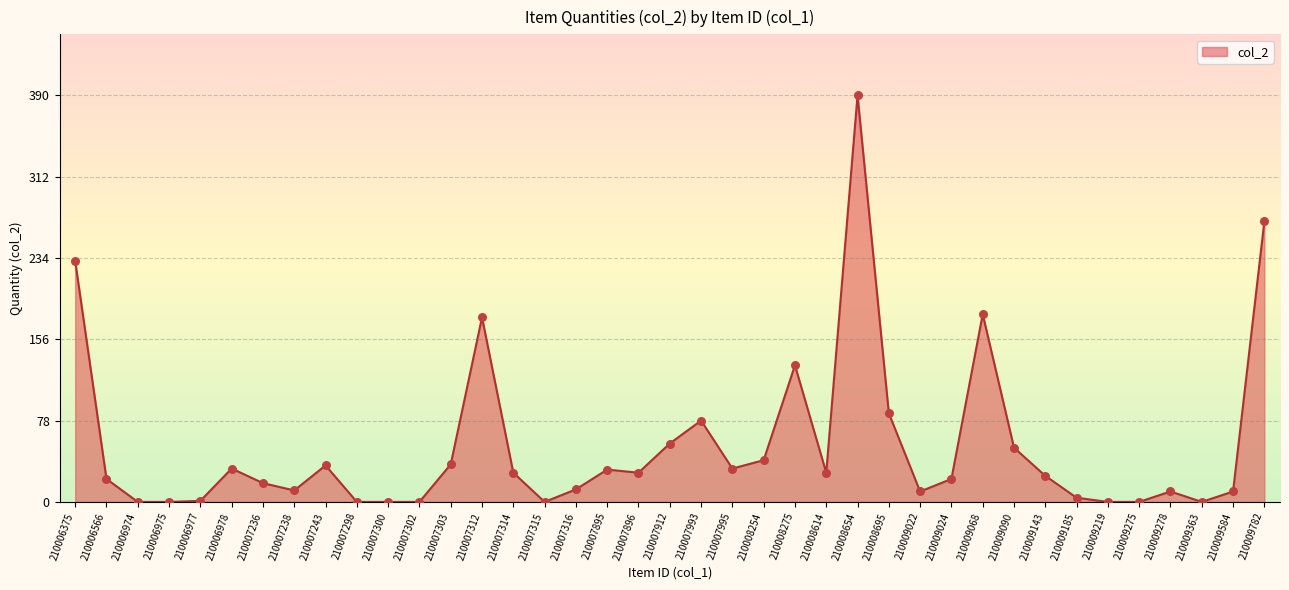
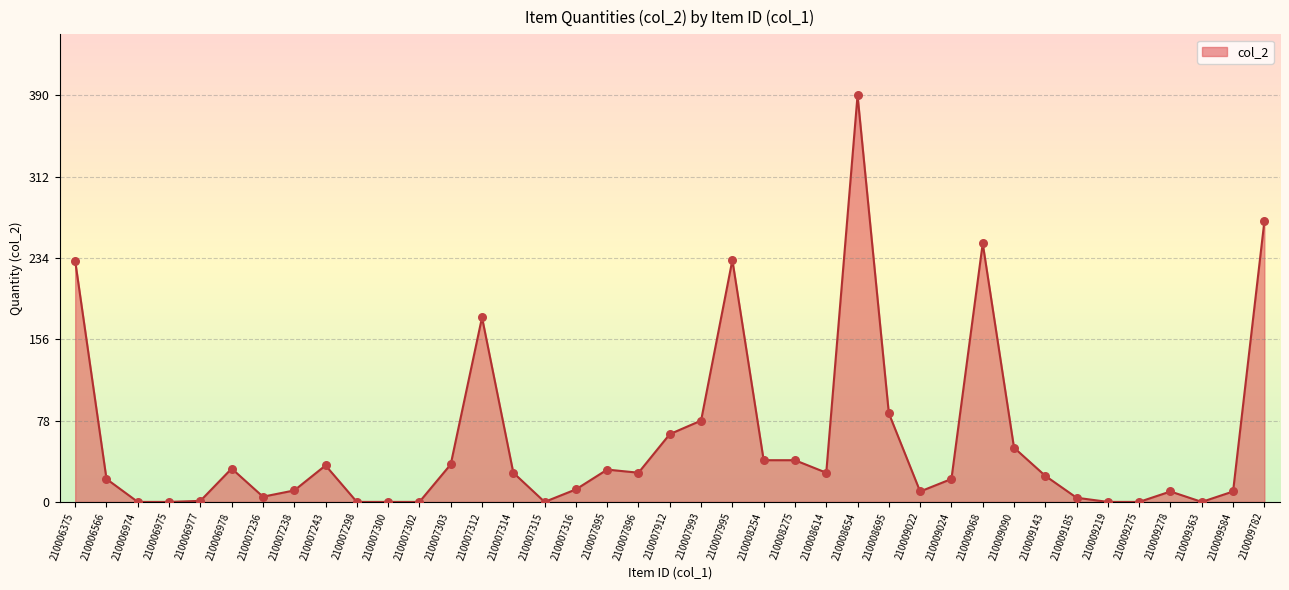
  {
    "210006375": 231,
    "210006566": 22,
    "210006974": 0,
    "210006975": 0,
    "210006977": 1,
    "210006978": 32,
-   "210007236": 18,
+   "210007236": 5,
    "210007238": 11,
    "210007243": 35,
    "210007298": 0,
    "210007300": 0,
    "210007302": 0,
    "210007303": 36,
    "210007312": 177,
    "210007314": 28,
    "210007315": 0,
    "210007316": 12,
    "210007895": 31,
    "210007896": 28,
-   "210007912": 56,
+   "210007912": 65,
    "210007993": 78,
-   "210007995": 32,
+   "210007995": 232,
    "210008254": 40,
-   "210008275": 131,
+   "210008275": 40,
    "210008614": 28,
    "210008654": 390,
    "210008695": 85,
    "210009022": 10,
    "210009024": 22,
-   "210009068": 180,
+   "210009068": 248,
    "210009090": 52,
    "210009143": 25,
    "210009185": 4,
    "210009219": 0,
    "210009275": 0,
    "210009278": 10,
    "210009363": 0,
    "210009584": 10,
    "210009782": 269
  }
